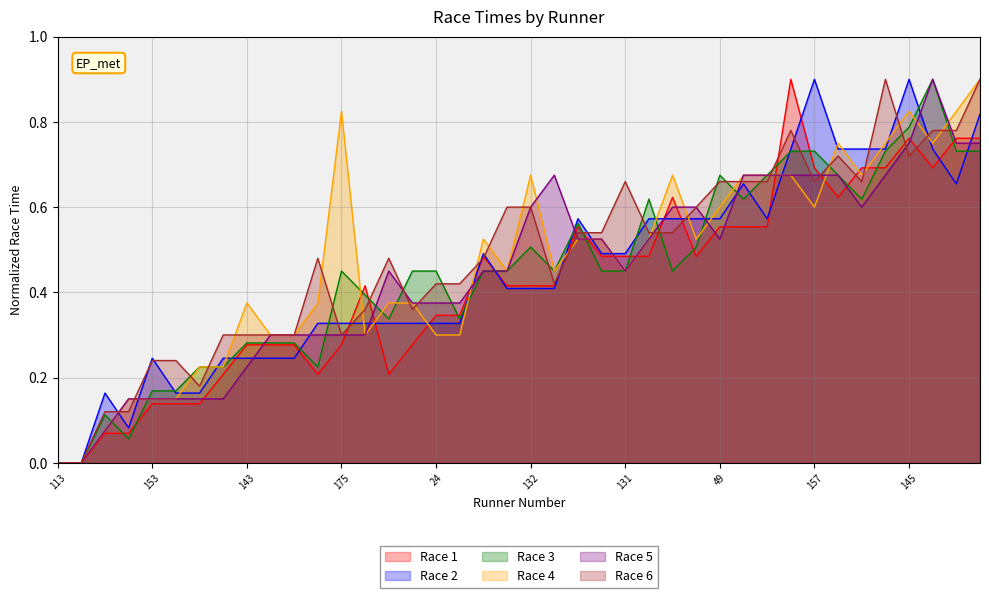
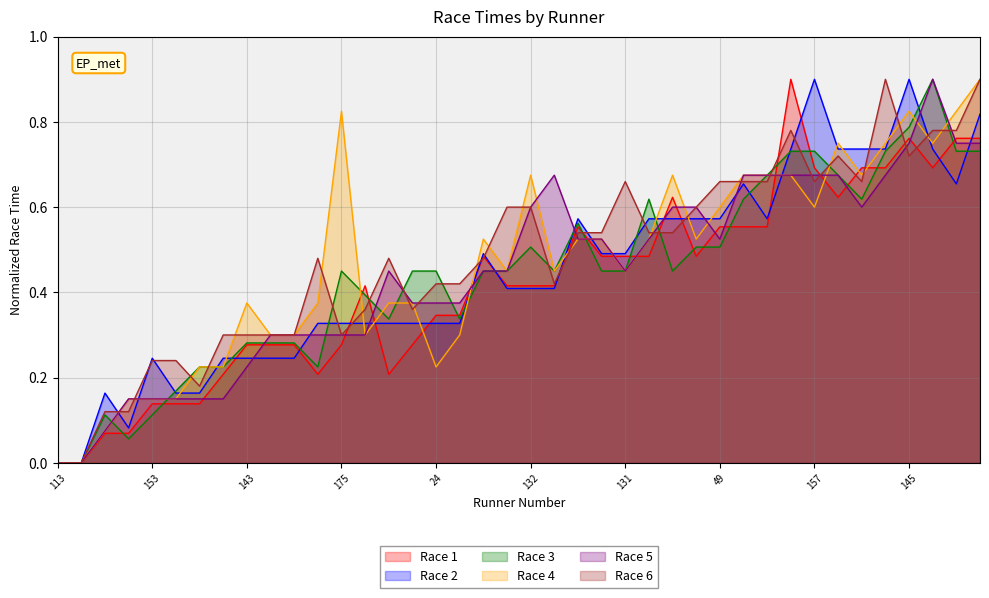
  {
    "Race 2": {
      "143": 0.25,
      "175": 0.33,
      "24": 0.33,
      "132": 0.41,
      "131": 0.49,
      "49": 0.57,
      "157": 0.90,
      "145": 0.90
    },
    "Race 3": {
-     "153": 0.17,
+     "153": 0.11,
      "175": 0.45,
      "24": 0.45,
      "132": 0.51,
-     "49": 0.68,
+     "49": 0.51,
      "157": 0.73,
      "145": 0.79
    },
    "Race 4": {
      "143": 0.38,
      "175": 0.83,
-     "24": 0.30,
+     "24": 0.23,
      "132": 0.68,
      "49": 0.60,
      "157": 0.60,
      "145": 0.83
    }
  }
